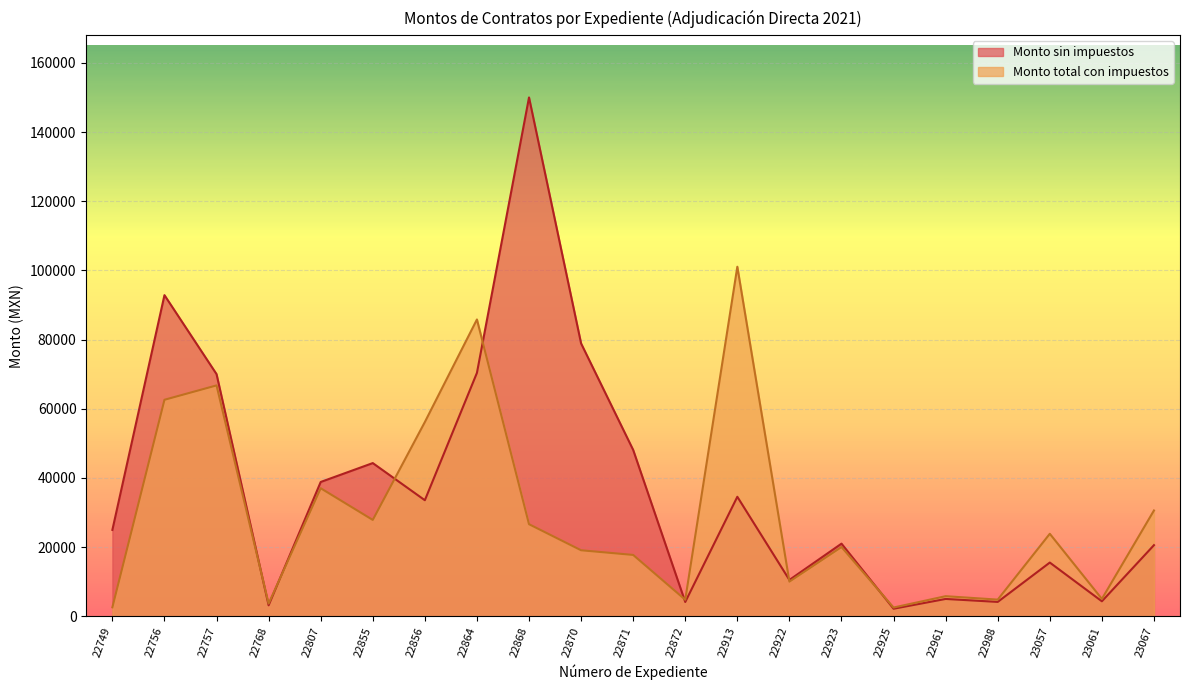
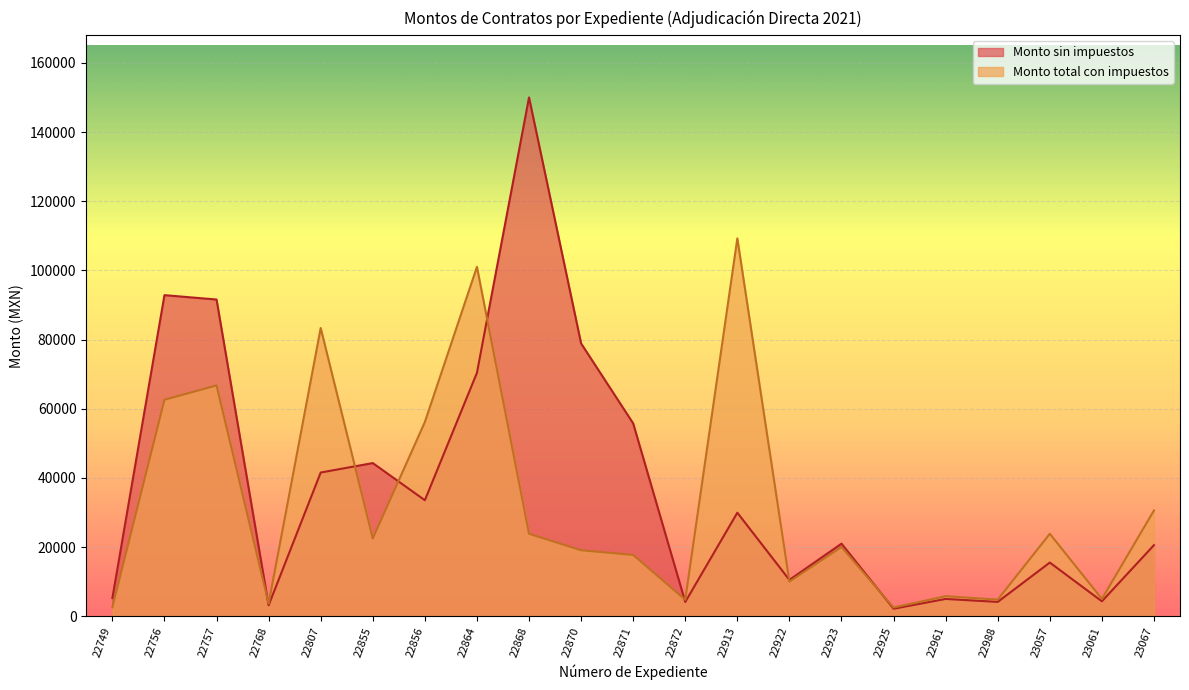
  {
    "Monto sin impuestos": {
-     "22749": 25000,
+     "22749": 5000,
      "22756": 93000,
-     "22757": 70000,
-     "22807": 39000,
+     "22757": 92000,
+     "22807": 42000,
      "22855": 44000,
      "22856": 34000,
      "22864": 70000,
      "22868": 150000,
      "22870": 79000,
-     "22871": 48000,
-     "22913": 35000,
+     "22871": 56000,
+     "22913": 30000,
      "22923": 21000,
      "22961": 5000,
      "23057": 16000,
      "23067": 21000
    },
    "Monto total con impuestos": {
      "22749": 3000,
      "22756": 63000,
      "22757": 67000,
-     "22807": 37000,
-     "22855": 28000,
+     "22807": 83000,
+     "22855": 22000,
      "22856": 56000,
-     "22864": 86000,
-     "22868": 27000,
+     "22864": 101000,
+     "22868": 24000,
      "22870": 19000,
      "22871": 18000,
-     "22913": 101000,
+     "22913": 109000,
      "22923": 20000,
      "22961": 6000,
      "23057": 24000,
      "23067": 31000
    }
  }
